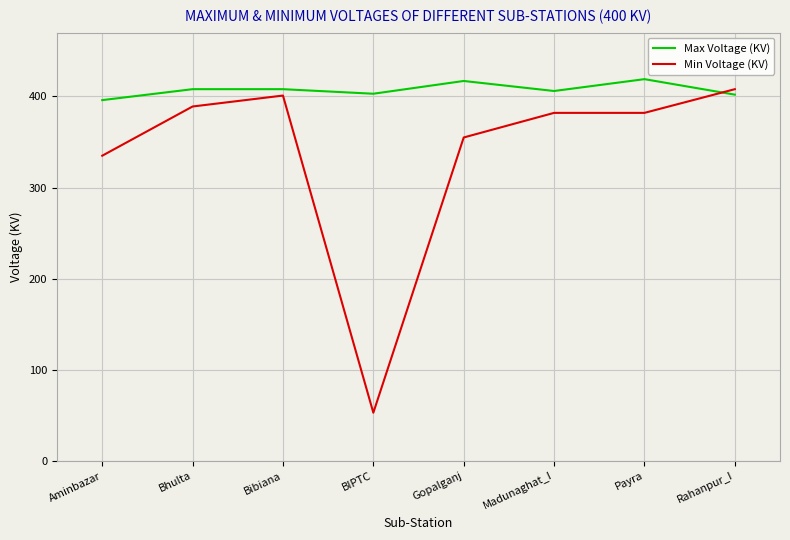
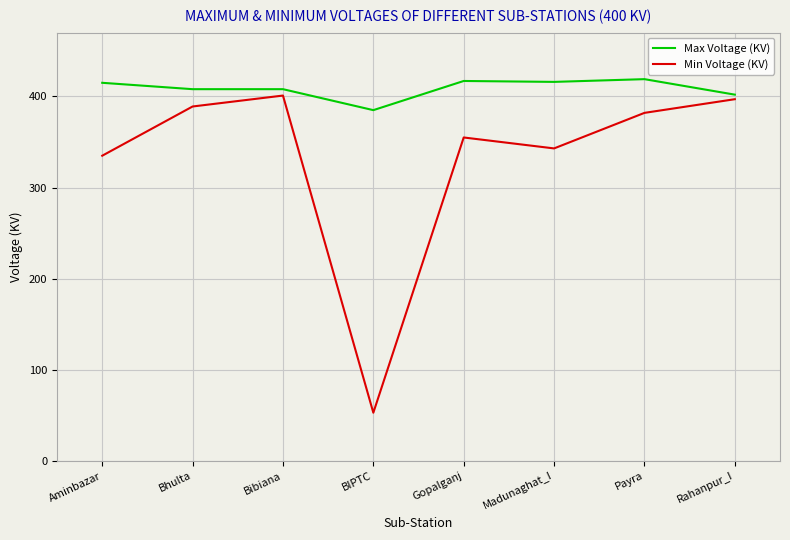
  {
    "Max Voltage (KV)": {
-     "Aminbazar": 400,
+     "Aminbazar": 420,
      "Bhulta": 410,
      "Bibiana": 410,
-     "BIPTC": 400,
+     "BIPTC": 390,
      "Gopalganj": 420,
-     "Madunaghat_I": 410,
+     "Madunaghat_I": 420,
      "Payra": 420,
      "Rahanpur_I": 400
    },
    "Min Voltage (KV)": {
      "Aminbazar": 340,
      "Bhulta": 390,
      "Bibiana": 400,
      "BIPTC": 50,
      "Gopalganj": 360,
-     "Madunaghat_I": 380,
+     "Madunaghat_I": 340,
      "Payra": 380,
-     "Rahanpur_I": 410
+     "Rahanpur_I": 400
    }
  }
